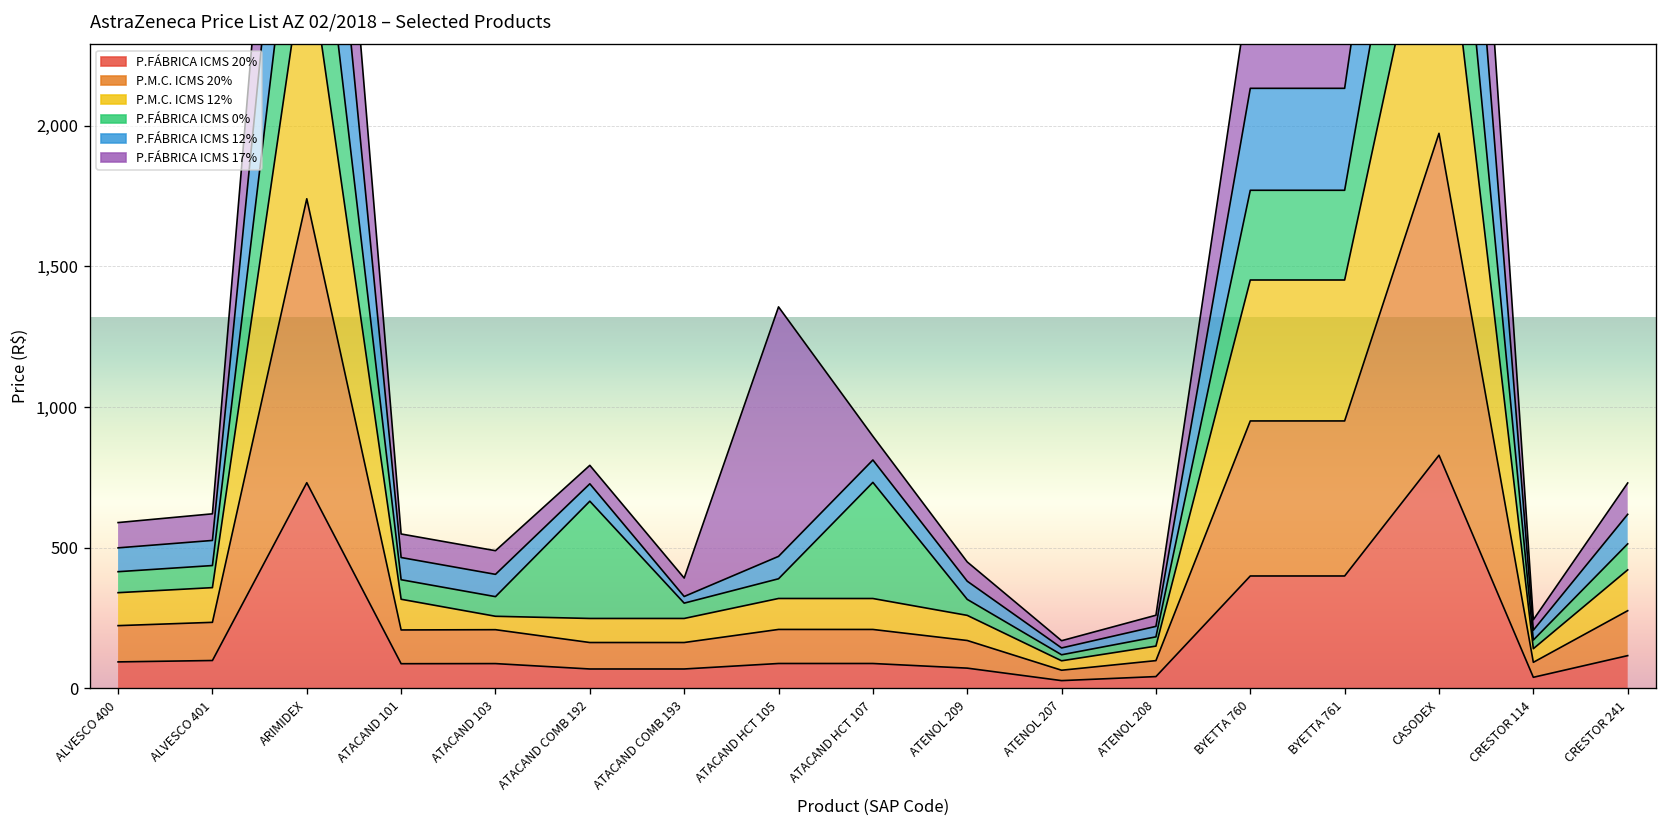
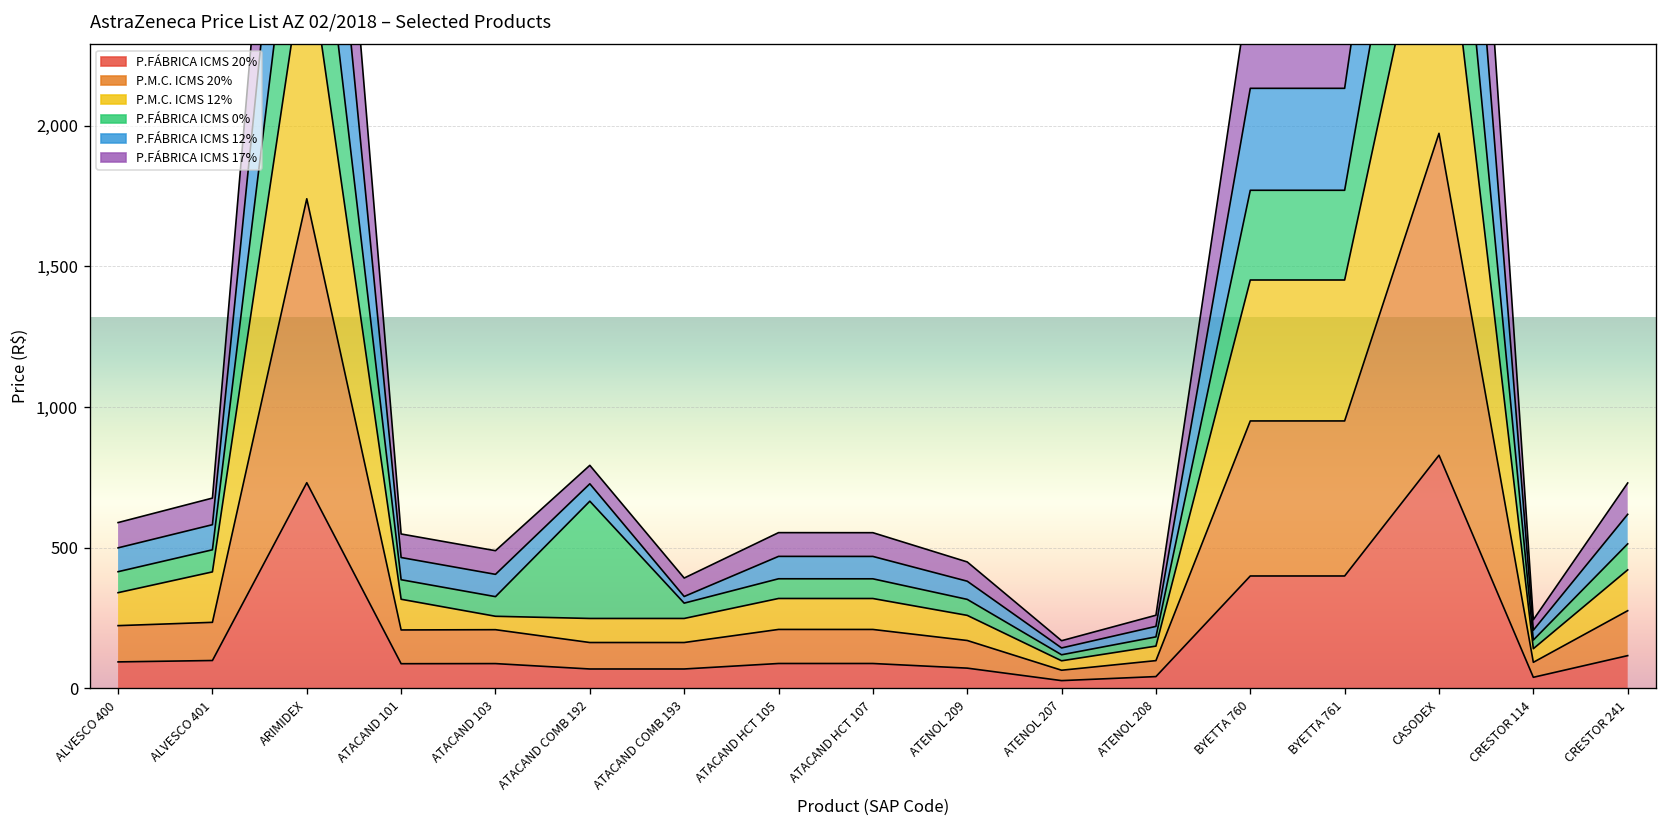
  {
    "P.M.C. ICMS 12%": {
      "ALVESCO 400": 120,
-     "ALVESCO 401": 120,
+     "ALVESCO 401": 180,
      "ATACAND 101": 110,
      "ATACAND 103": 50,
      "ATACAND COMB 192": 90,
      "ATACAND COMB 193": 90,
      "ATACAND HCT 105": 110,
      "ATACAND HCT 107": 110,
      "ATENOL 209": 90,
      "ATENOL 207": 30,
      "ATENOL 208": 50,
      "BYETTA 760": 500,
      "BYETTA 761": 500,
      "CRESTOR 114": 50,
      "CRESTOR 241": 150
    },
    "P.FÁBRICA ICMS 0%": {
      "ALVESCO 400": 70,
      "ALVESCO 401": 80,
      "ATACAND 101": 70,
      "ATACAND 103": 70,
      "ATACAND COMB 192": 420,
      "ATACAND COMB 193": 50,
      "ATACAND HCT 105": 70,
-     "ATACAND HCT 107": 410,
+     "ATACAND HCT 107": 70,
      "ATENOL 209": 60,
      "ATENOL 207": 20,
      "ATENOL 208": 30,
      "BYETTA 760": 320,
      "BYETTA 761": 320,
      "CRESTOR 114": 30,
      "CRESTOR 241": 90
    },
    "P.FÁBRICA ICMS 12%": {
      "ALVESCO 400": 80,
      "ALVESCO 401": 90,
      "ATACAND 101": 80,
      "ATACAND 103": 80,
      "ATACAND COMB 192": 60,
      "ATACAND COMB 193": 20,
      "ATACAND HCT 105": 80,
      "ATACAND HCT 107": 80,
      "ATENOL 209": 60,
      "ATENOL 207": 20,
      "ATENOL 208": 40,
      "BYETTA 760": 360,
      "BYETTA 761": 360,
      "CRESTOR 114": 40,
      "CRESTOR 241": 110
    },
    "P.FÁBRICA ICMS 17%": {
      "ALVESCO 400": 90,
      "ALVESCO 401": 90,
      "ATACAND 101": 80,
      "ATACAND 103": 80,
      "ATACAND COMB 192": 70,
      "ATACAND COMB 193": 70,
-     "ATACAND HCT 105": 890,
+     "ATACAND HCT 105": 80,
      "ATACAND HCT 107": 80,
      "ATENOL 209": 70,
      "ATENOL 207": 30,
      "ATENOL 208": 40,
      "CRESTOR 114": 40,
      "CRESTOR 241": 110
    }
  }
